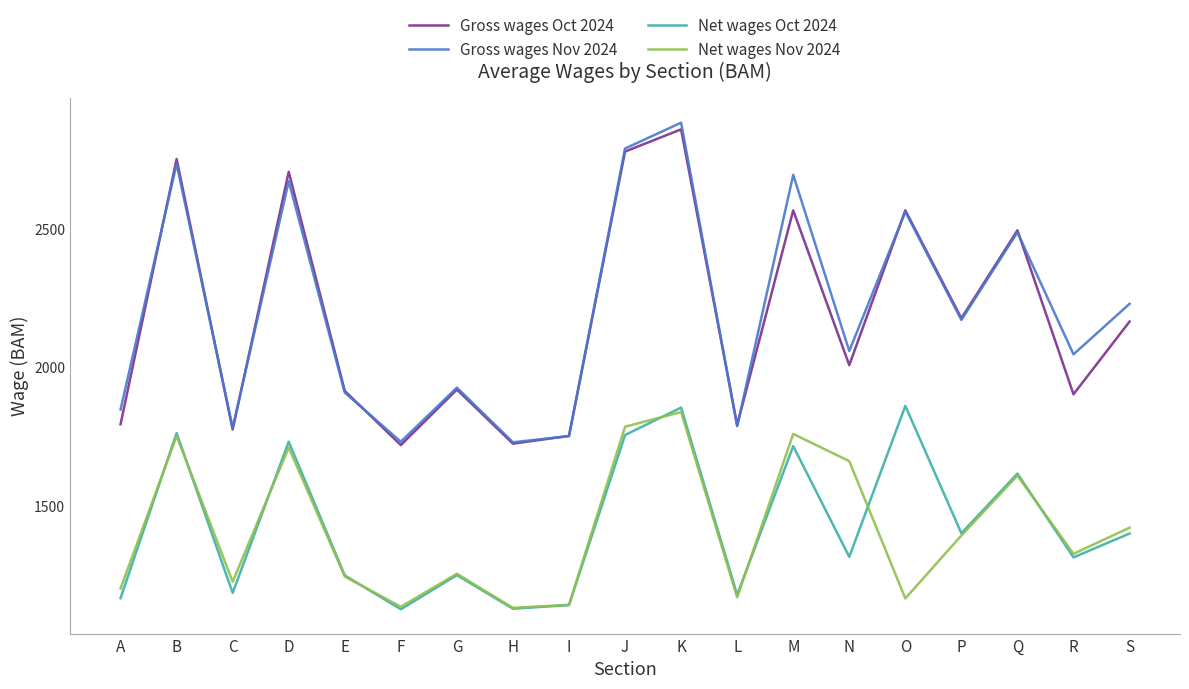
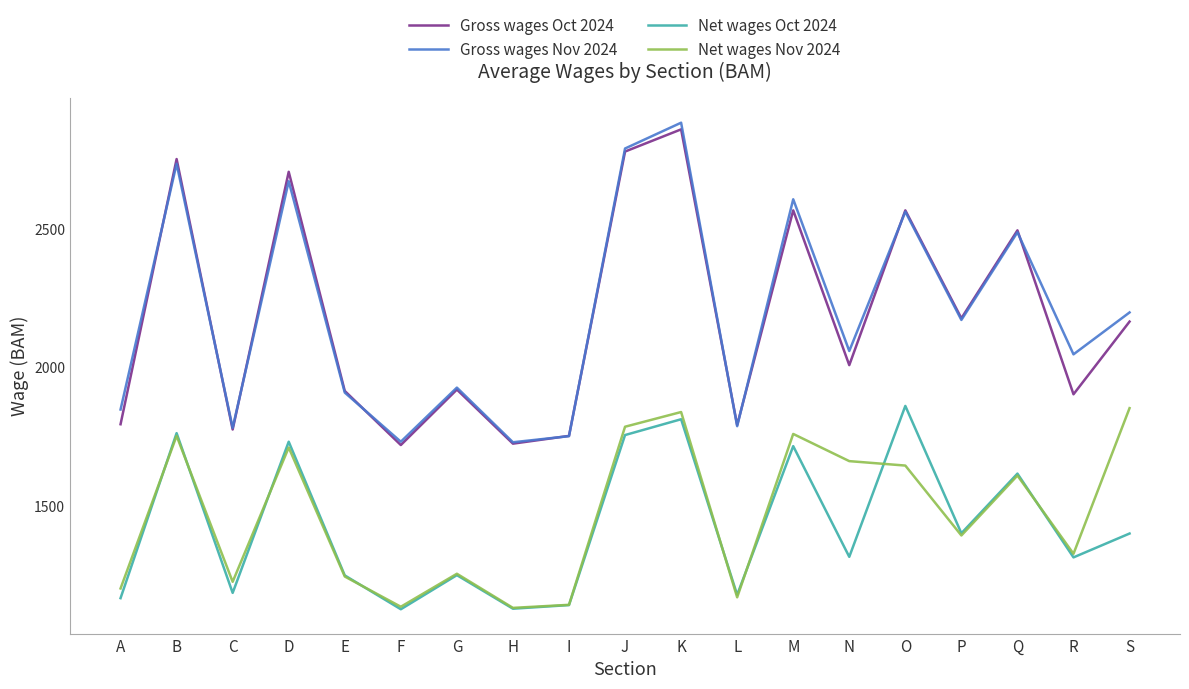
  {
    "Gross wages Oct 2024": {
      "A": 1800,
      "B": 2750,
      "D": 2710,
      "F": 1720,
      "J": 2780,
      "K": 2860,
      "M": 2570,
      "N": 2010,
      "R": 1900,
      "S": 2170
    },
    "Gross wages Nov 2024": {
      "A": 1850,
      "B": 2740,
      "D": 2670,
      "F": 1730,
      "J": 2790,
      "K": 2880,
-     "M": 2700,
+     "M": 2610,
      "N": 2060,
      "R": 2050,
-     "S": 2230
+     "S": 2200
    },
    "Net wages Oct 2024": {
      "A": 1170,
      "B": 1760,
      "C": 1190,
      "D": 1730,
      "J": 1760,
-     "K": 1860,
+     "K": 1810,
      "M": 1720,
      "N": 1320,
      "O": 1860,
      "R": 1320,
      "S": 1400
    },
    "Net wages Nov 2024": {
      "A": 1200,
      "B": 1750,
      "C": 1230,
      "D": 1710,
      "J": 1790,
      "K": 1840,
      "M": 1760,
      "N": 1660,
-     "O": 1170,
+     "O": 1650,
      "R": 1330,
-     "S": 1420
+     "S": 1850
    }
  }
